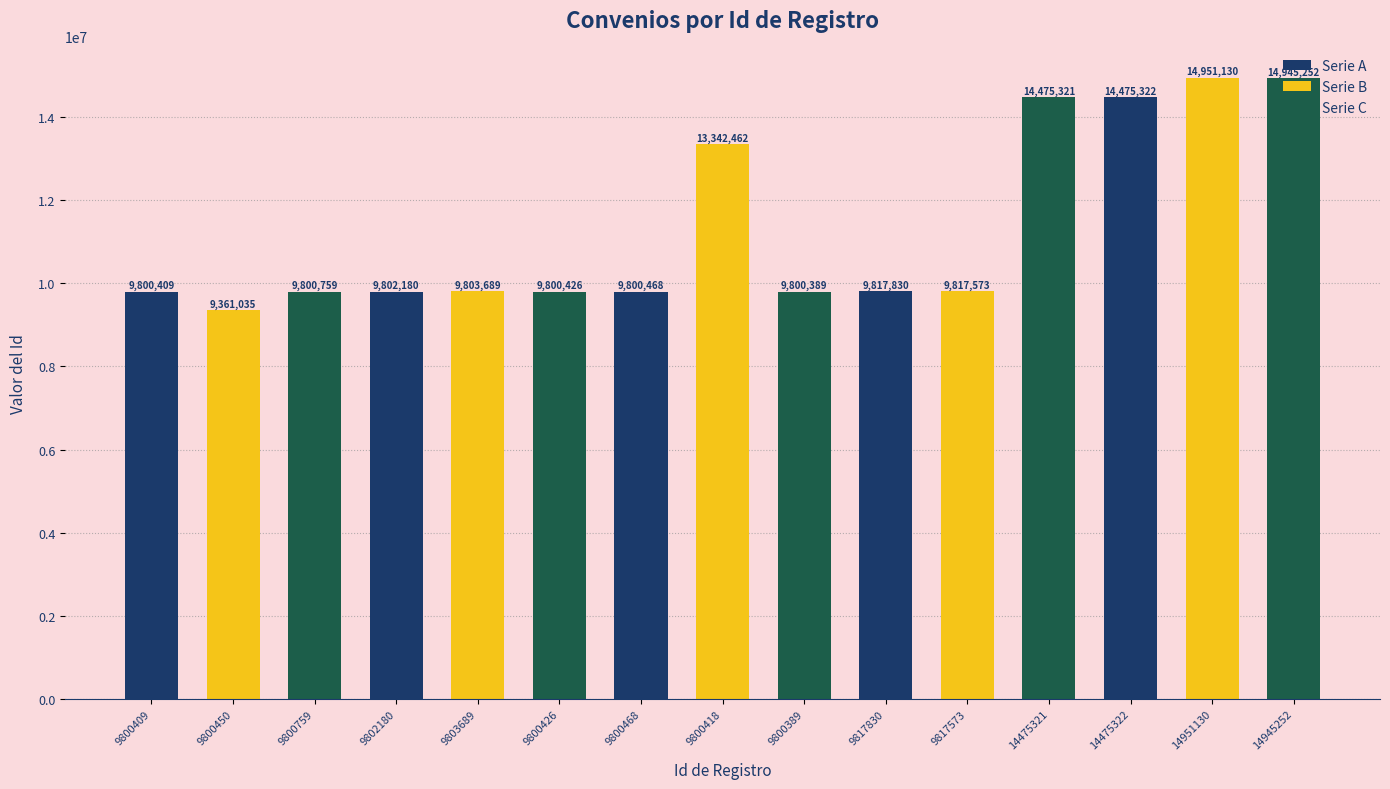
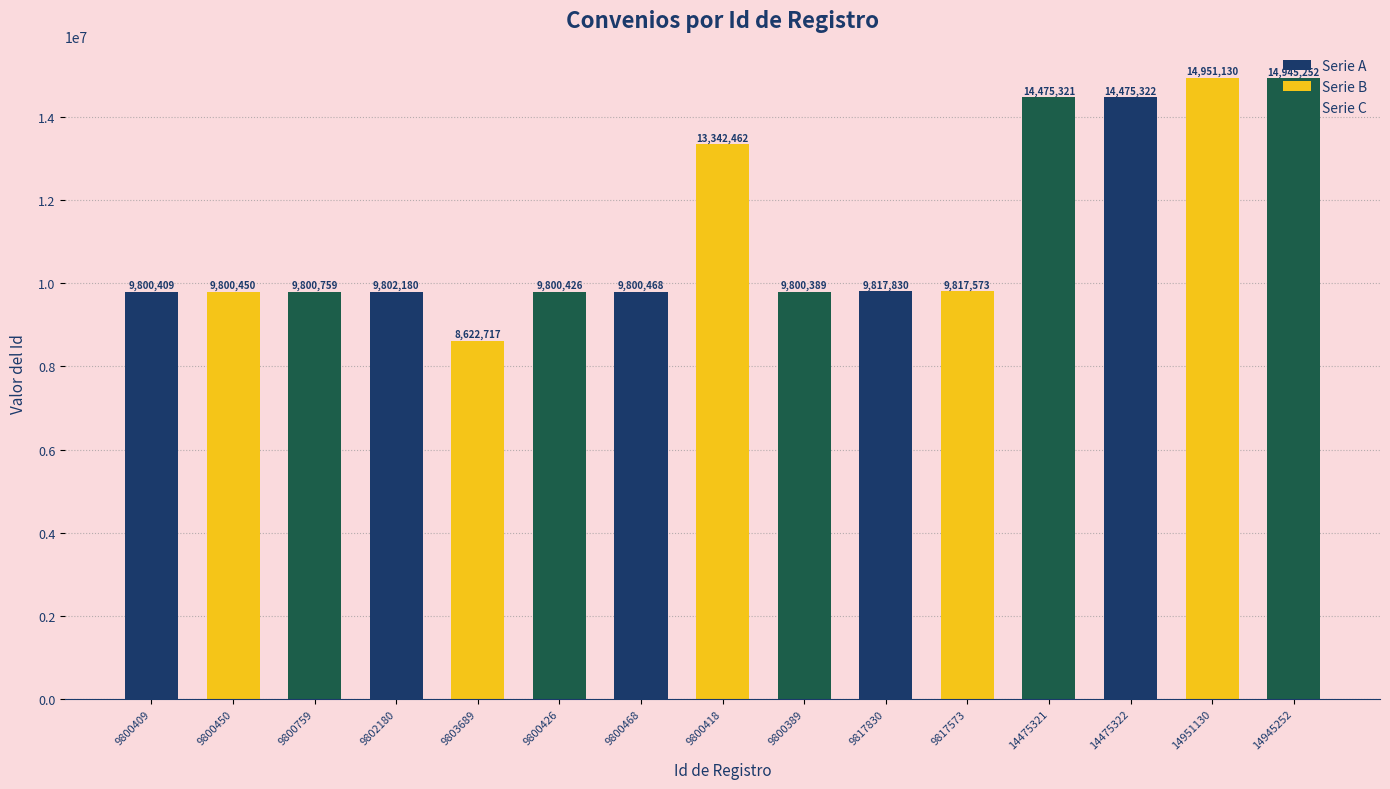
  {
    "Serie B": {
-     "9800450": "9,361,035",
-     "9803689": "9,803,689",
+     "9800450": "9,800,450",
+     "9803689": "8,622,717",
      "9800418": "13,342,462",
      "9817573": "9,817,573",
      "14951130": "14,951,130"
    }
  }
